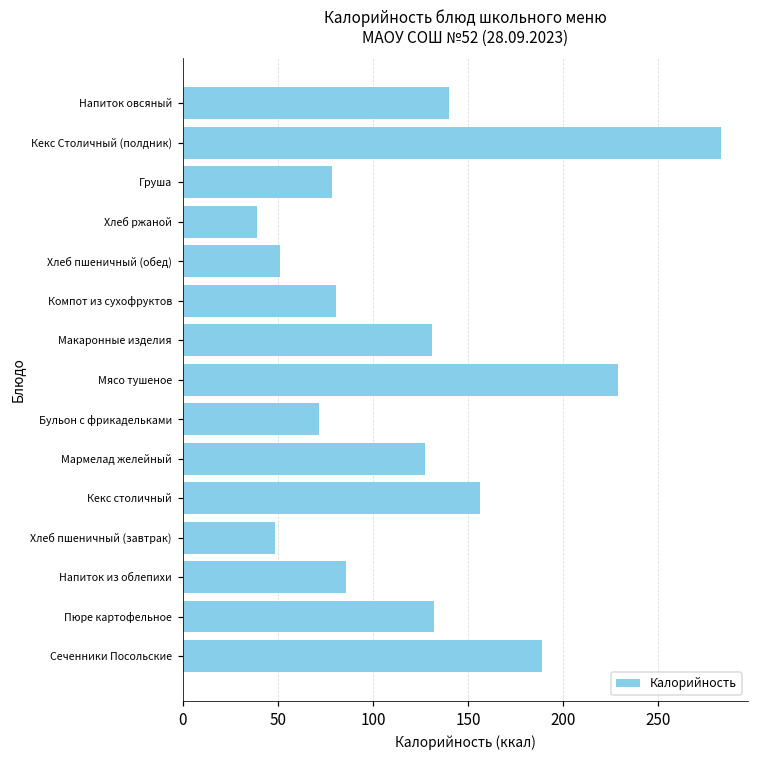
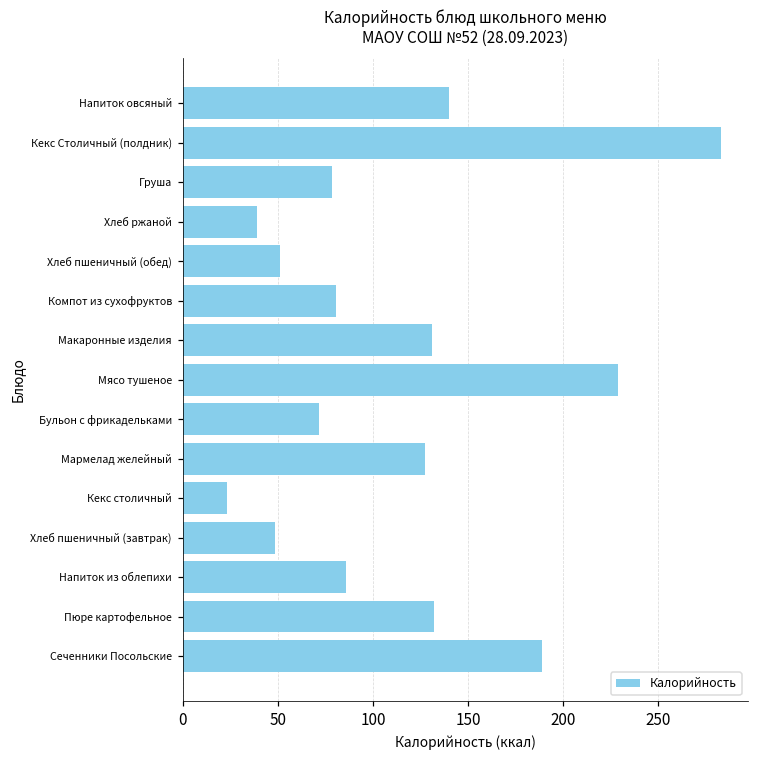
  {
    "Напиток овсяный": 140,
    "Кекс Столичный (полдник)": 283,
    "Груша": 79,
    "Хлеб ржаной": 39,
    "Хлеб пшеничный (обед)": 51,
    "Компот из сухофруктов": 80,
    "Макаронные изделия": 131,
    "Мясо тушеное": 229,
    "Бульон с фрикадельками": 72,
    "Мармелад желейный": 127,
-   "Кекс столичный": 156,
+   "Кекс столичный": 23,
    "Хлеб пшеничный (завтрак)": 49,
    "Напиток из облепихи": 86,
    "Пюре картофельное": 132,
    "Сеченники Посольские": 189
  }
